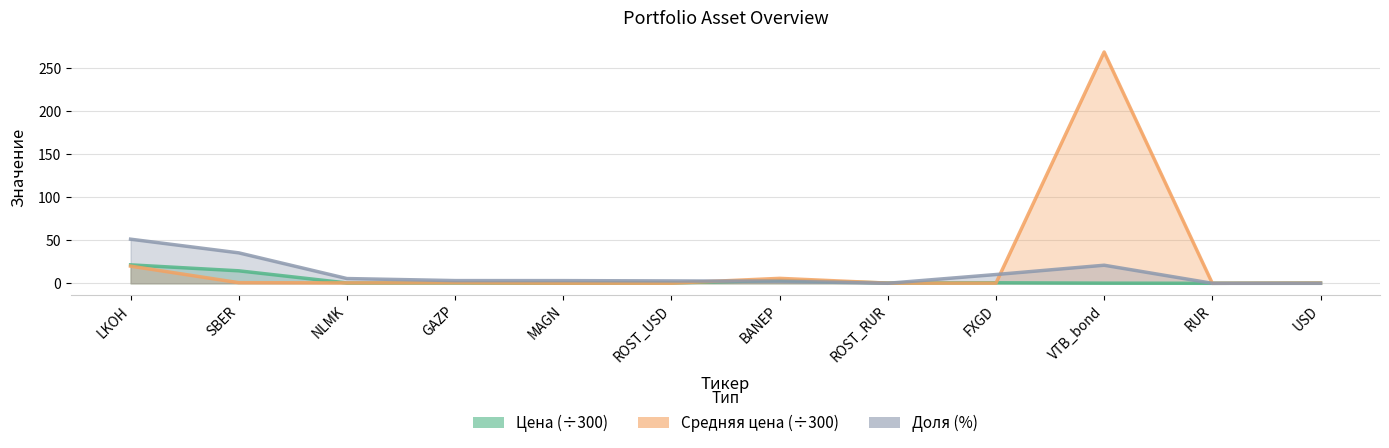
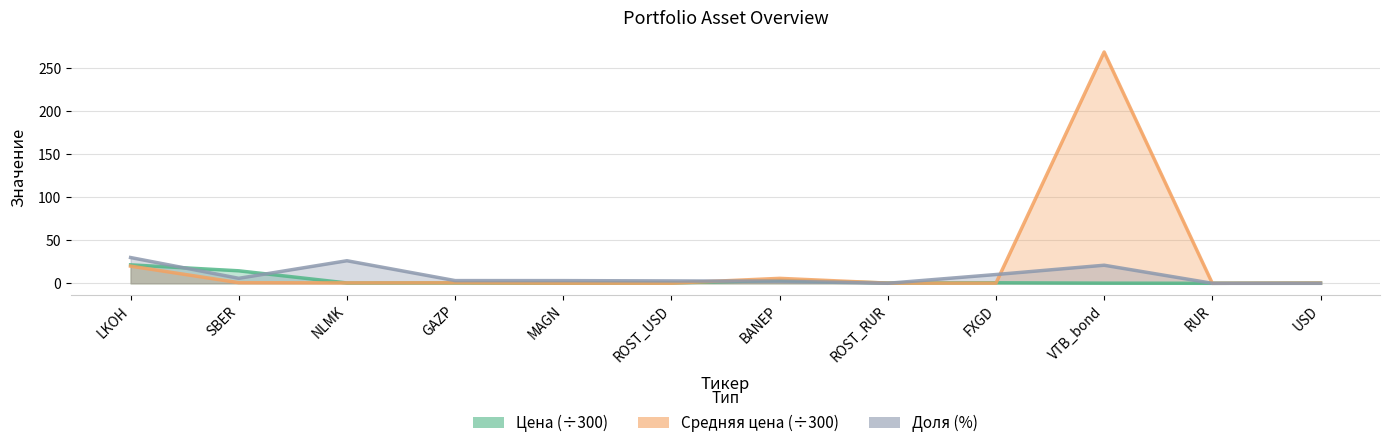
  {
    "Цена (÷300)": {
      "SBER": 10,
      "VTB_bond": 0
    },
    "Средняя цена (÷300)": {
      "SBER": 0,
      "VTB_bond": 270
    },
    "Доля (%)": {
-     "LKOH": 50,
-     "SBER": 40,
-     "NLMK": 10,
+     "LKOH": 30,
+     "SBER": 10,
+     "NLMK": 30,
      "MAGN": 0,
      "FXGD": 10,
      "VTB_bond": 20
    }
  }
